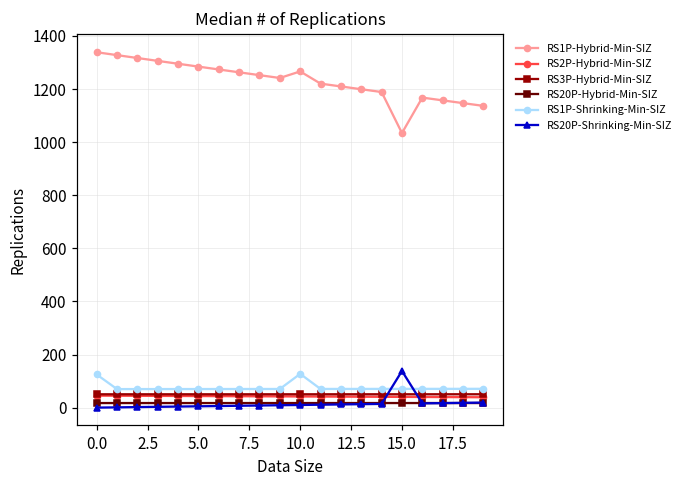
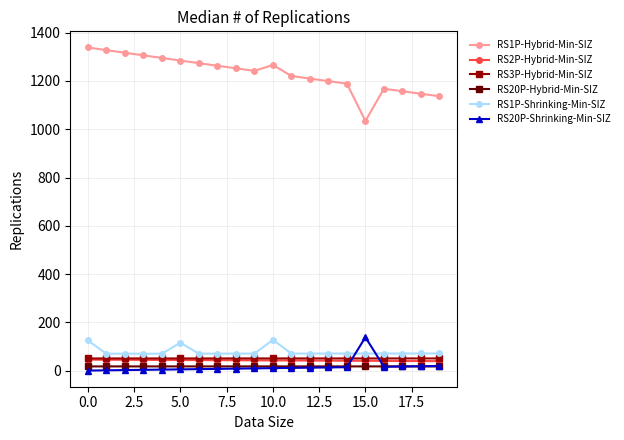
  {
    "RS1P-Hybrid-Min-SIZ": {
      "0.0": 1340,
      "5.0": 1280,
      "10.0": 1270,
      "15.0": 1030
    },
    "RS1P-Shrinking-Min-SIZ": {
      "0.0": 120,
-     "5.0": 70,
+     "5.0": 120,
      "10.0": 130,
      "15.0": 70
    },
    "RS20P-Shrinking-Min-SIZ": {
      "0.0": 0,
      "5.0": 10,
      "15.0": 140
    }
  }
